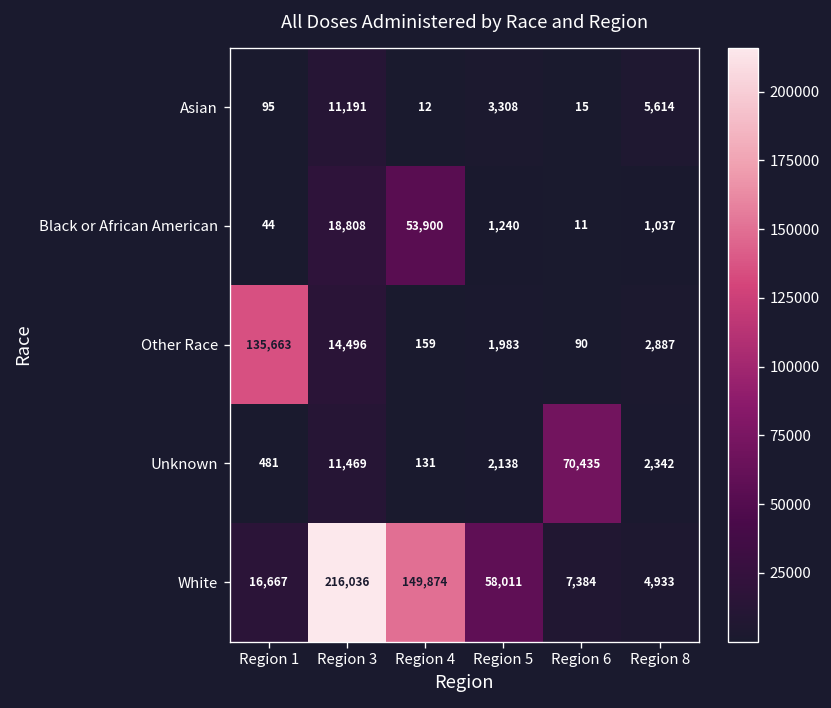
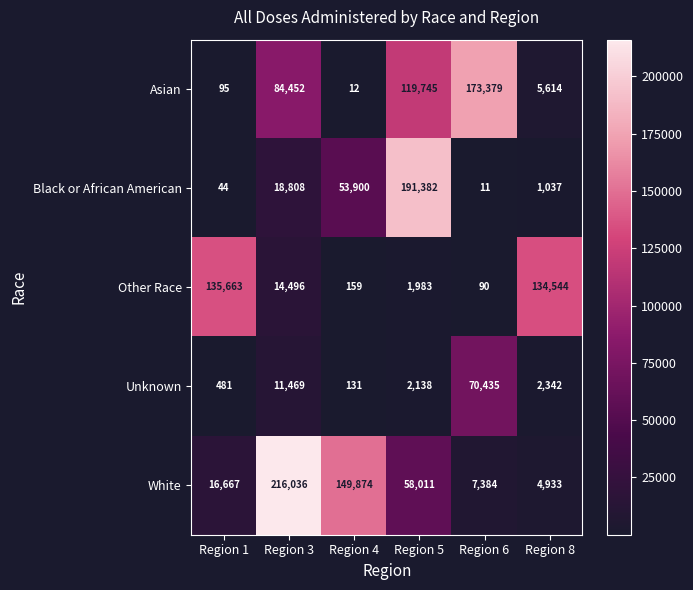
  {
    "Asian": {
      "Region 1": "95",
-     "Region 3": "11,191",
+     "Region 3": "84,452",
      "Region 4": "12",
-     "Region 5": "3,308",
-     "Region 6": "15",
+     "Region 5": "119,745",
+     "Region 6": "173,379",
      "Region 8": "5,614"
    },
    "Black or African American": {
      "Region 1": "44",
      "Region 3": "18,808",
      "Region 4": "53,900",
-     "Region 5": "1,240",
+     "Region 5": "191,382",
      "Region 6": "11",
      "Region 8": "1,037"
    },
    "Other Race": {
      "Region 1": "135,663",
      "Region 3": "14,496",
      "Region 4": "159",
      "Region 5": "1,983",
      "Region 6": "90",
-     "Region 8": "2,887"
+     "Region 8": "134,544"
    },
    "Unknown": {
      "Region 1": "481",
      "Region 3": "11,469",
      "Region 4": "131",
      "Region 5": "2,138",
      "Region 6": "70,435",
      "Region 8": "2,342"
    },
    "White": {
      "Region 1": "16,667",
      "Region 3": "216,036",
      "Region 4": "149,874",
      "Region 5": "58,011",
      "Region 6": "7,384",
      "Region 8": "4,933"
    }
  }
